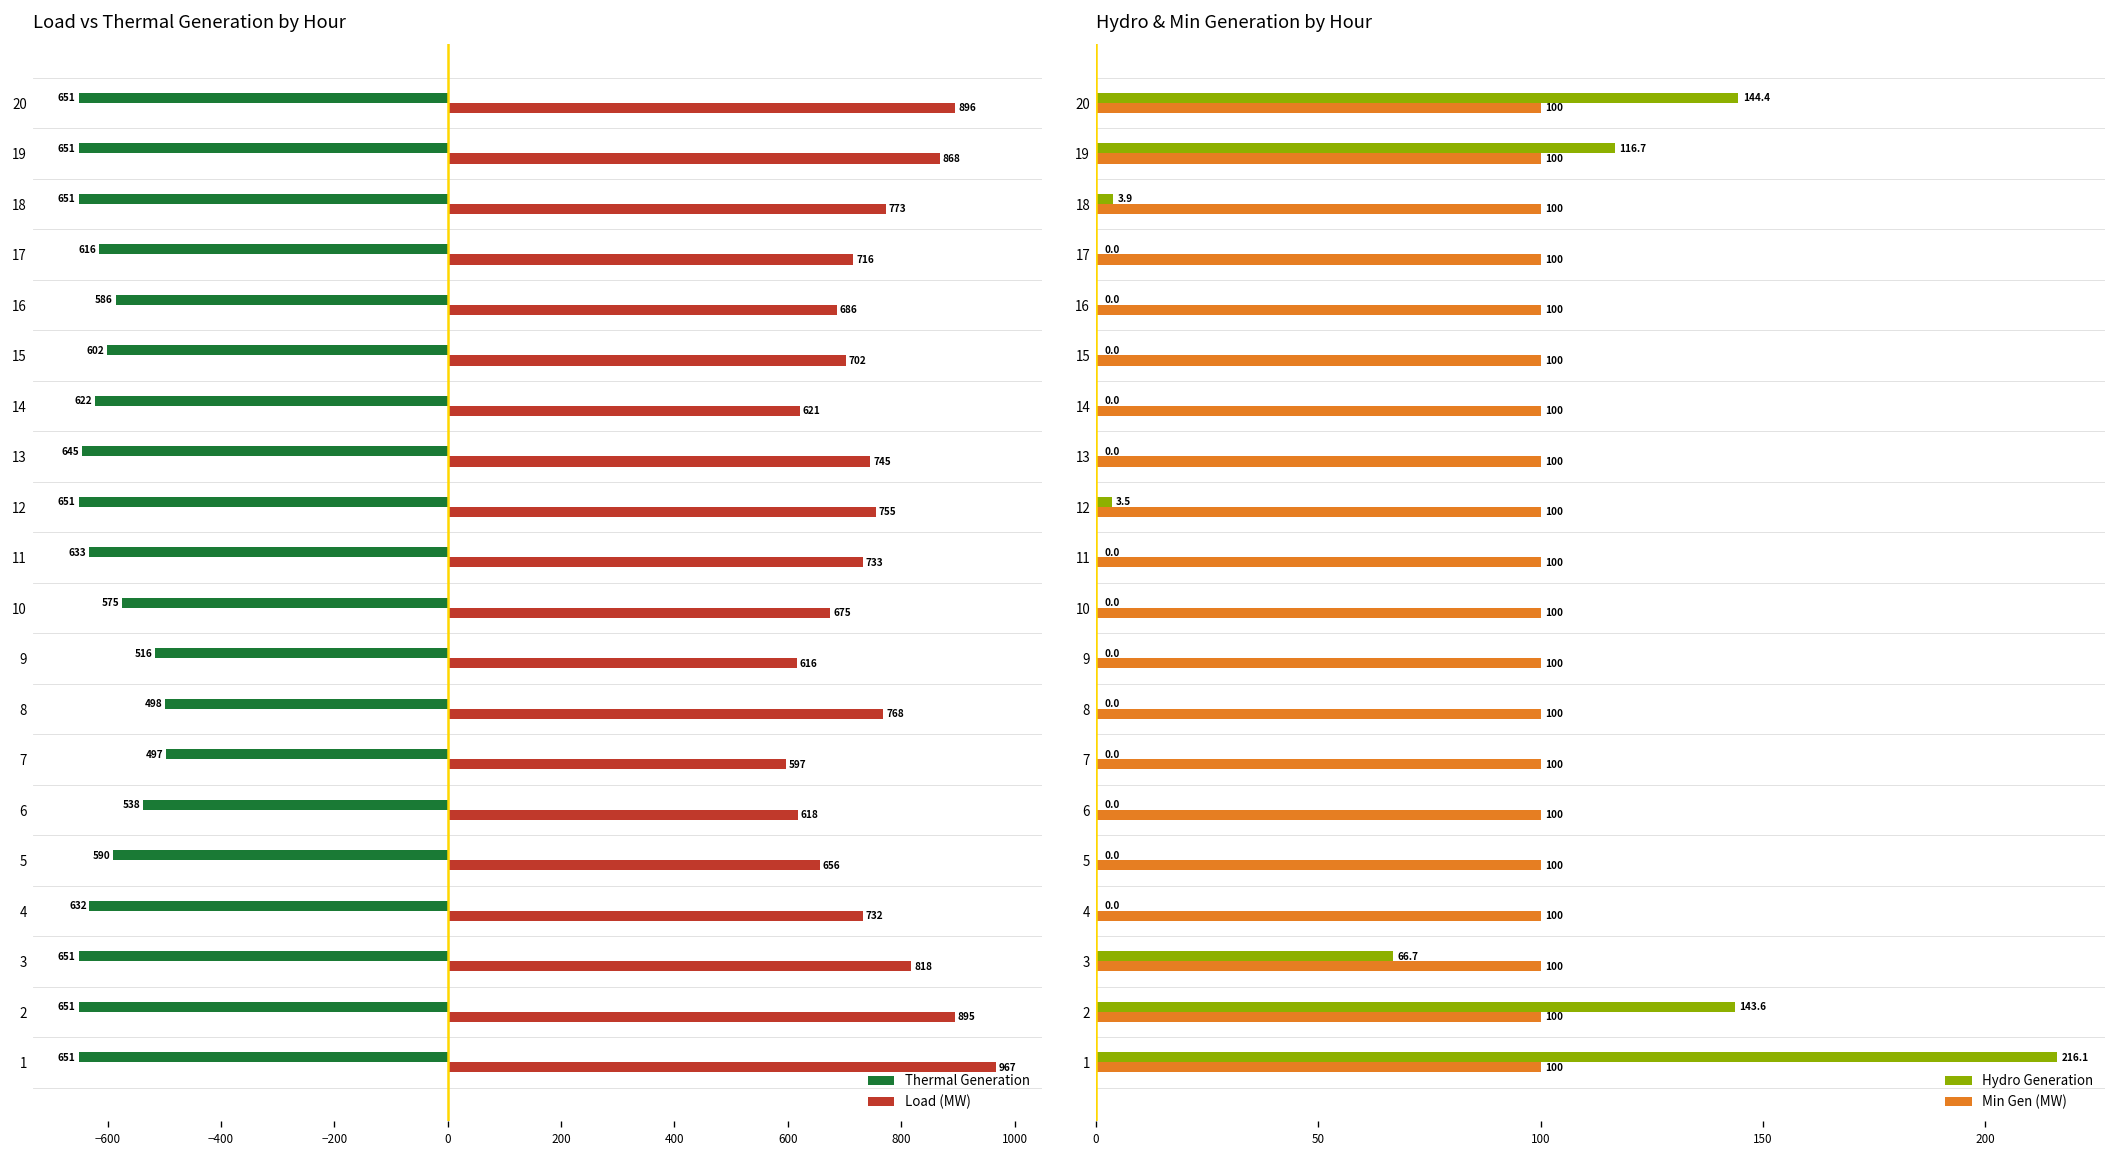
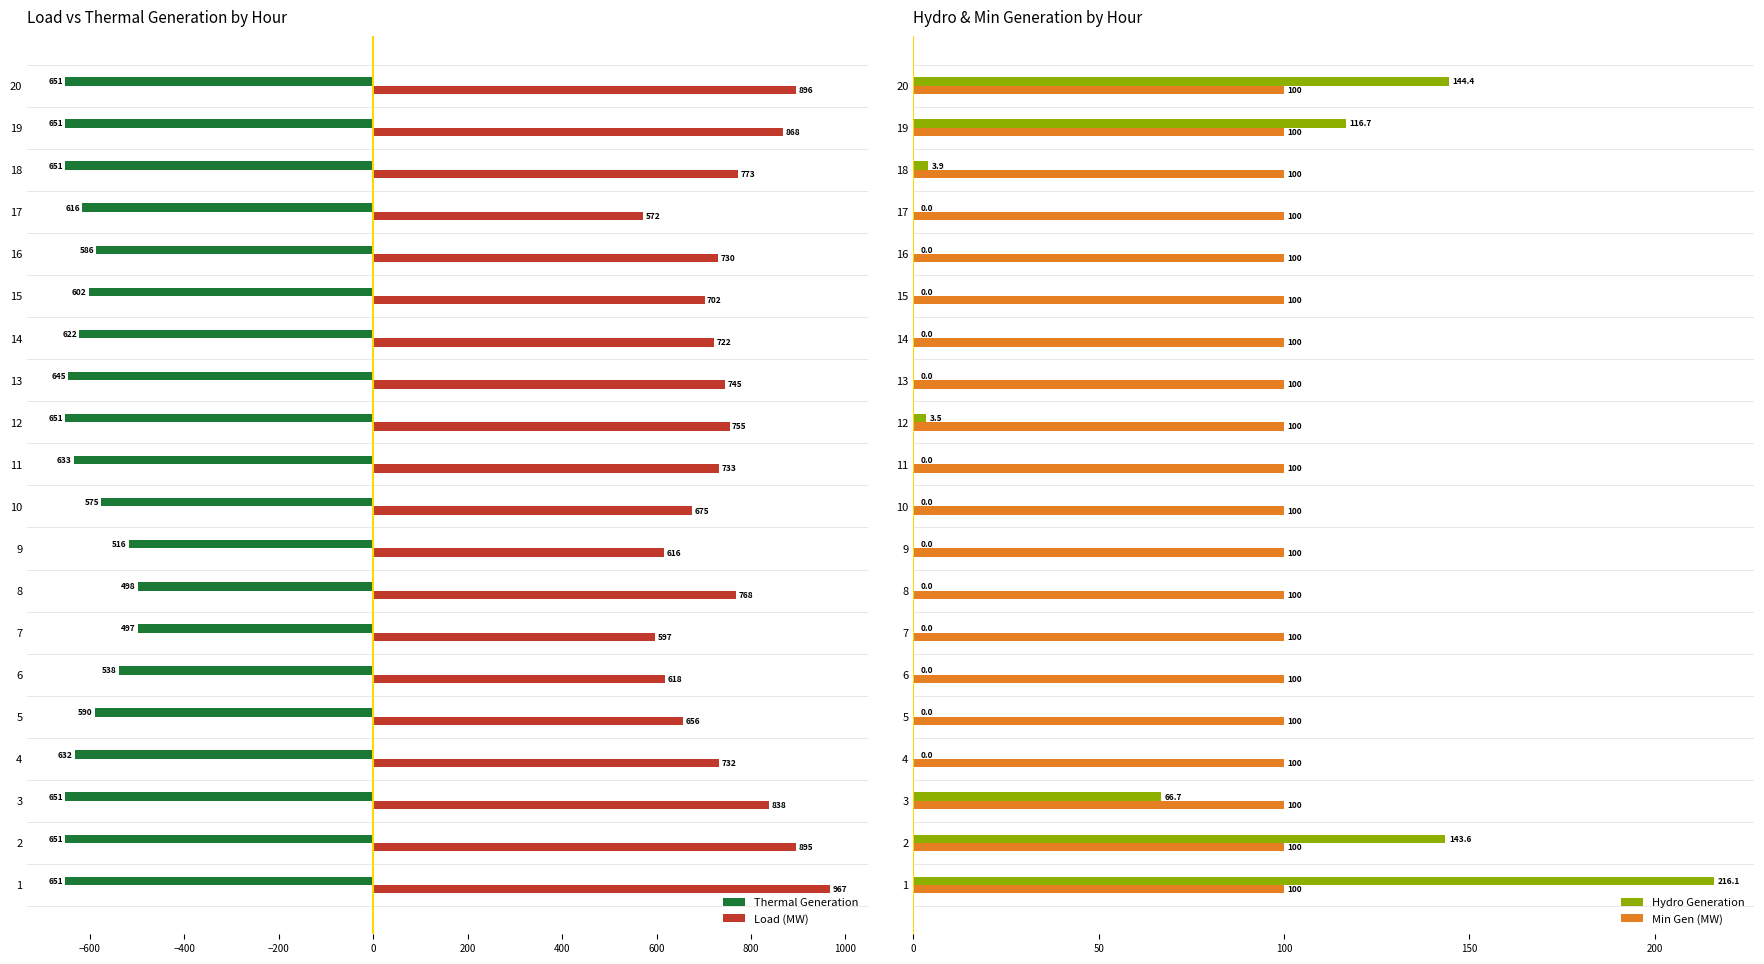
  {
    "Load vs Thermal Generation by Hour": {
      "Load (MW)": {
        "20": 896,
        "19": 868,
        "18": 773,
-       "17": 716,
-       "16": 686,
+       "17": 572,
+       "16": 730,
        "15": 702,
-       "14": 621,
+       "14": 722,
        "13": 745,
        "12": 755,
        "11": 733,
        "10": 675,
        "9": 616,
        "8": 768,
        "7": 597,
        "6": 618,
        "5": 656,
        "4": 732,
-       "3": 818,
+       "3": 838,
        "2": 895,
        "1": 967
      }
    },
    "Hydro & Min Generation by Hour": {
      "Hydro Generation": {
        "20": 144.4,
        "19": 116.7,
        "18": 3.9,
        "17": 0.0,
        "16": 0.0,
        "15": 0.0,
        "14": 0.0,
        "13": 0.0,
        "12": 3.5,
        "11": 0.0,
        "10": 0.0,
        "9": 0.0,
        "8": 0.0,
        "7": 0.0,
        "6": 0.0,
        "5": 0.0,
        "4": 0.0,
        "3": 66.7,
        "2": 143.6,
        "1": 216.1
      },
      "Min Gen (MW)": {
        "20": 100,
        "19": 100,
        "18": 100,
        "17": 100,
        "16": 100,
        "15": 100,
        "14": 100,
        "13": 100,
        "12": 100,
        "11": 100,
        "10": 100,
        "9": 100,
        "8": 100,
        "7": 100,
        "6": 100,
        "5": 100,
        "4": 100,
        "3": 100,
        "2": 100,
        "1": 100
      }
    }
  }
